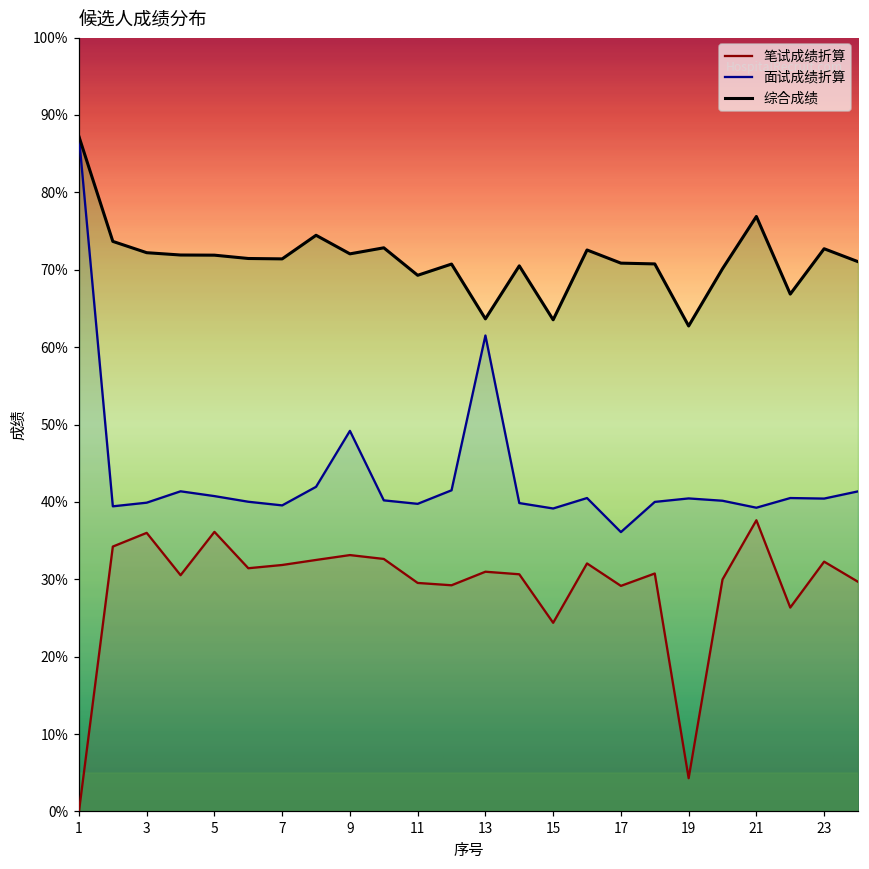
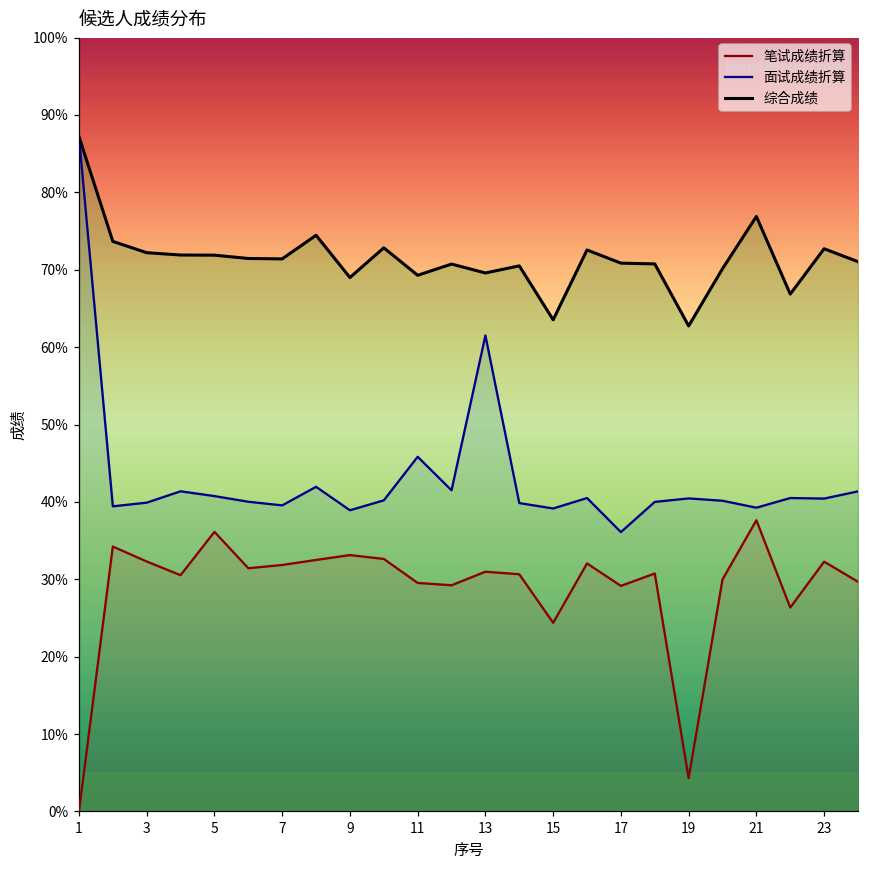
  {
    "笔试成绩折算": {
-     "3": "36%",
+     "3": "32%",
      "5": "36%",
      "7": "32%",
      "9": "33%",
      "11": "30%",
      "13": "31%",
      "15": "24%",
      "17": "29%",
      "21": "38%",
      "23": "32%"
    },
    "面试成绩折算": {
      "3": "40%",
      "5": "41%",
      "7": "40%",
-     "9": "49%",
-     "11": "40%",
+     "9": "39%",
+     "11": "46%",
      "13": "62%",
      "15": "39%",
      "17": "36%",
      "19": "40%",
      "21": "39%",
      "23": "40%"
    },
    "综合成绩": {
      "3": "72%",
      "5": "72%",
      "7": "71%",
-     "9": "72%",
+     "9": "69%",
      "11": "69%",
-     "13": "64%",
+     "13": "70%",
      "15": "64%",
      "17": "71%",
      "19": "63%",
      "21": "77%",
      "23": "73%"
    }
  }
